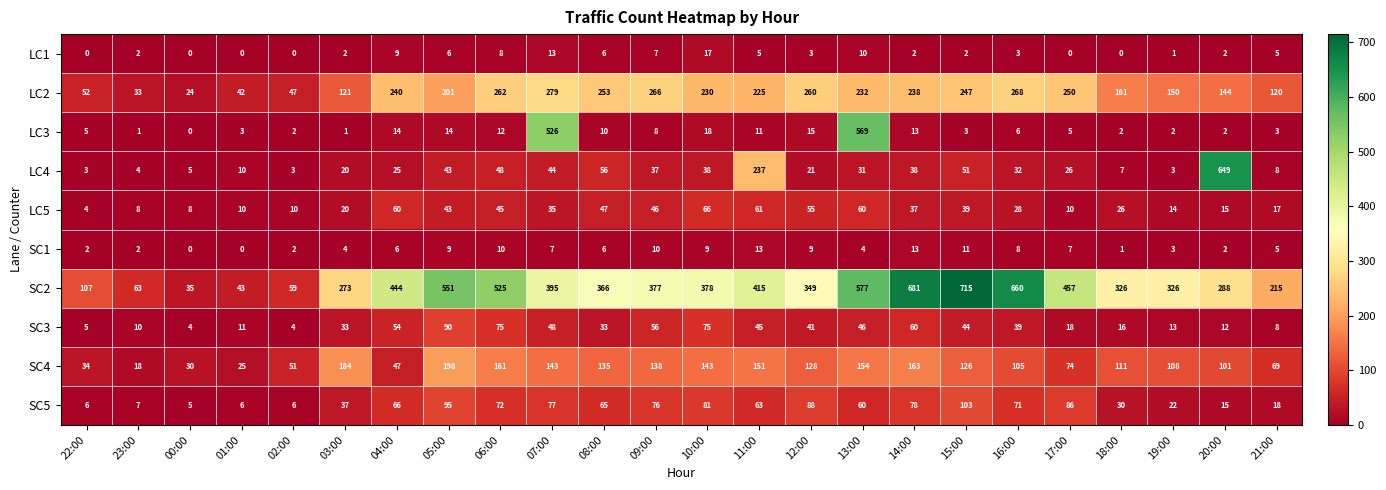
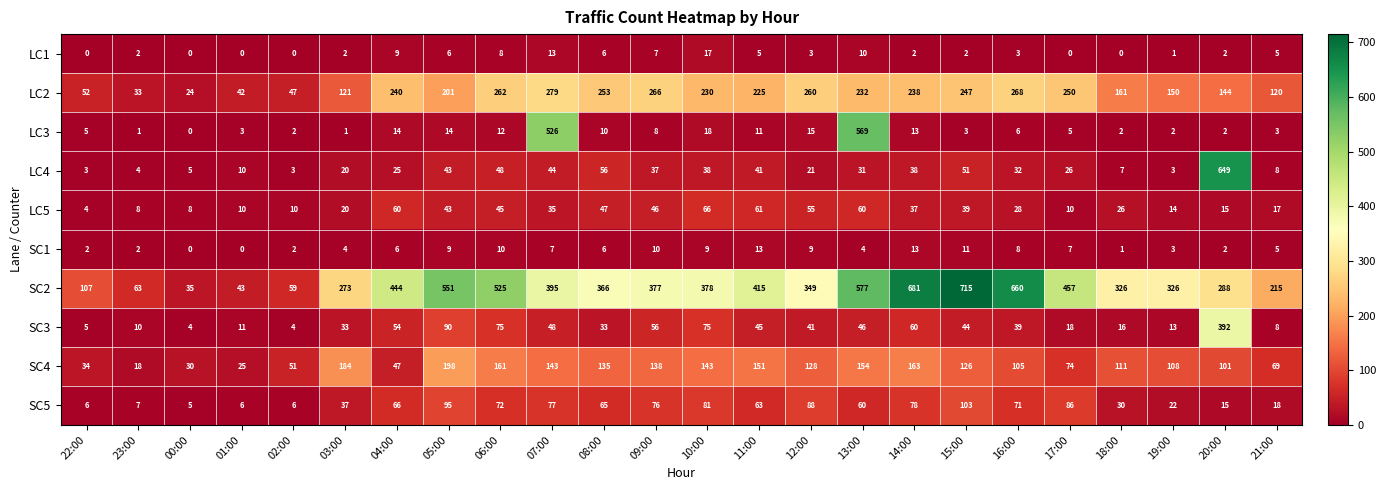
  {
    "LC4": {
      "22:00": 3,
      "23:00": 4,
      "00:00": 5,
      "01:00": 10,
      "02:00": 3,
      "03:00": 20,
      "04:00": 25,
      "05:00": 43,
      "06:00": 48,
      "07:00": 44,
      "08:00": 56,
      "09:00": 37,
      "10:00": 38,
-     "11:00": 237,
+     "11:00": 41,
      "12:00": 21,
      "13:00": 31,
      "14:00": 38,
      "15:00": 51,
      "16:00": 32,
      "17:00": 26,
      "18:00": 7,
      "19:00": 3,
      "20:00": 649,
      "21:00": 8
    },
    "SC3": {
      "22:00": 5,
      "23:00": 10,
      "00:00": 4,
      "01:00": 11,
      "02:00": 4,
      "03:00": 33,
      "04:00": 54,
      "05:00": 90,
      "06:00": 75,
      "07:00": 48,
      "08:00": 33,
      "09:00": 56,
      "10:00": 75,
      "11:00": 45,
      "12:00": 41,
      "13:00": 46,
      "14:00": 60,
      "15:00": 44,
      "16:00": 39,
      "17:00": 18,
      "18:00": 16,
      "19:00": 13,
-     "20:00": 12,
+     "20:00": 392,
      "21:00": 8
    }
  }
